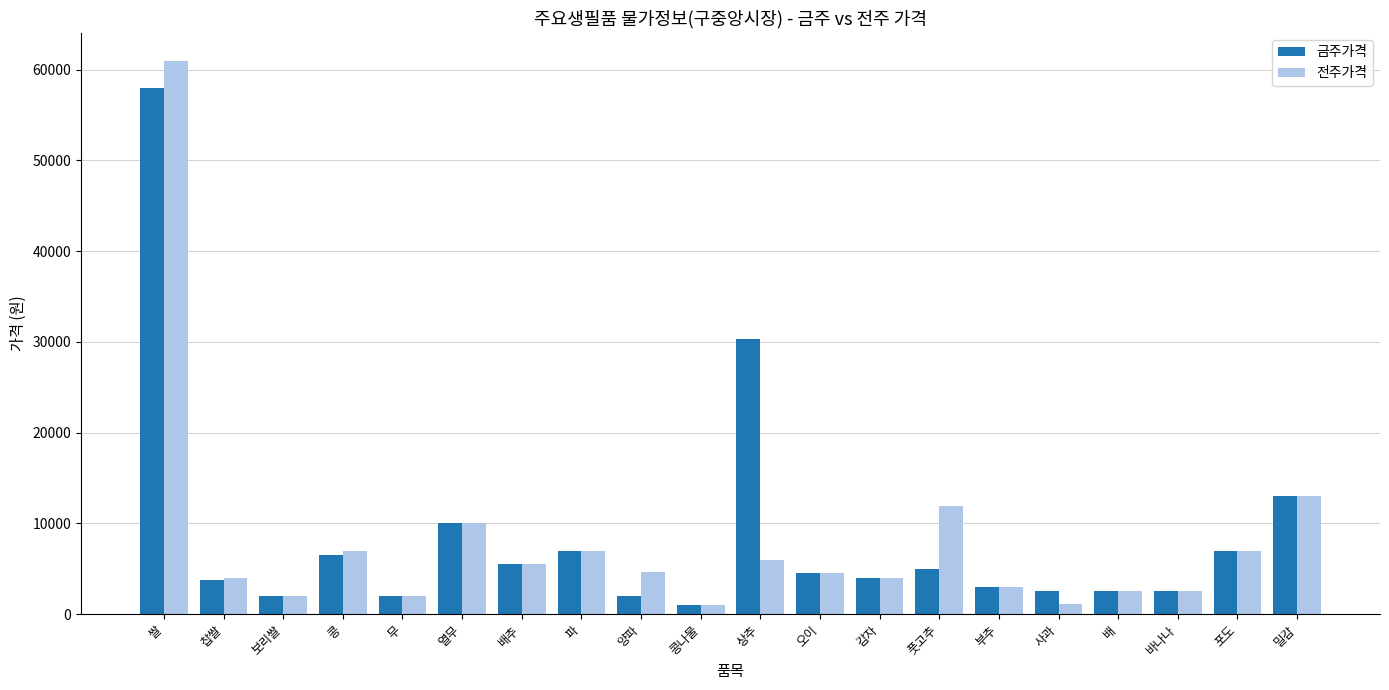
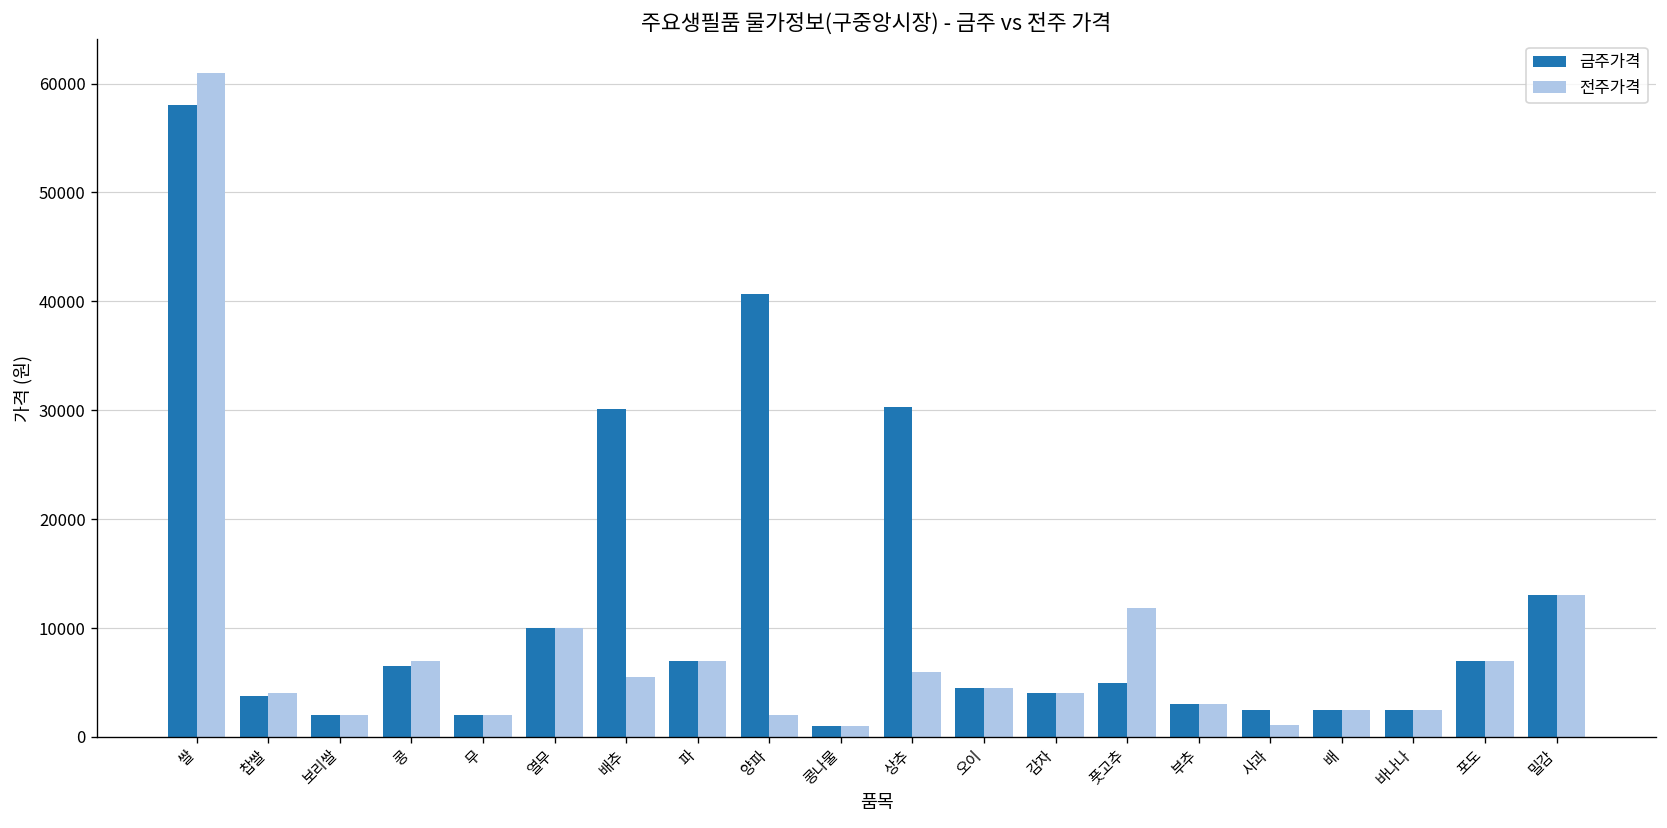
  {
    "금주가격": {
      "쌀": 58000,
      "찹쌀": 4000,
      "보리쌀": 2000,
      "콩": 7000,
      "무": 2000,
      "열무": 10000,
-     "배추": 6000,
+     "배추": 30000,
      "파": 7000,
-     "양파": 2000,
+     "양파": 41000,
      "콩나물": 1000,
      "상추": 30000,
      "오이": 5000,
      "감자": 4000,
      "풋고추": 5000,
      "부추": 3000,
      "사과": 3000,
      "배": 3000,
      "바나나": 3000,
      "포도": 7000,
      "밀감": 13000
    },
    "전주가격": {
      "쌀": 61000,
      "찹쌀": 4000,
      "보리쌀": 2000,
      "콩": 7000,
      "무": 2000,
      "열무": 10000,
      "배추": 6000,
      "파": 7000,
-     "양파": 5000,
+     "양파": 2000,
      "콩나물": 1000,
      "상추": 6000,
      "오이": 5000,
      "감자": 4000,
      "풋고추": 12000,
      "부추": 3000,
      "사과": 1000,
      "배": 3000,
      "바나나": 3000,
      "포도": 7000,
      "밀감": 13000
    }
  }
